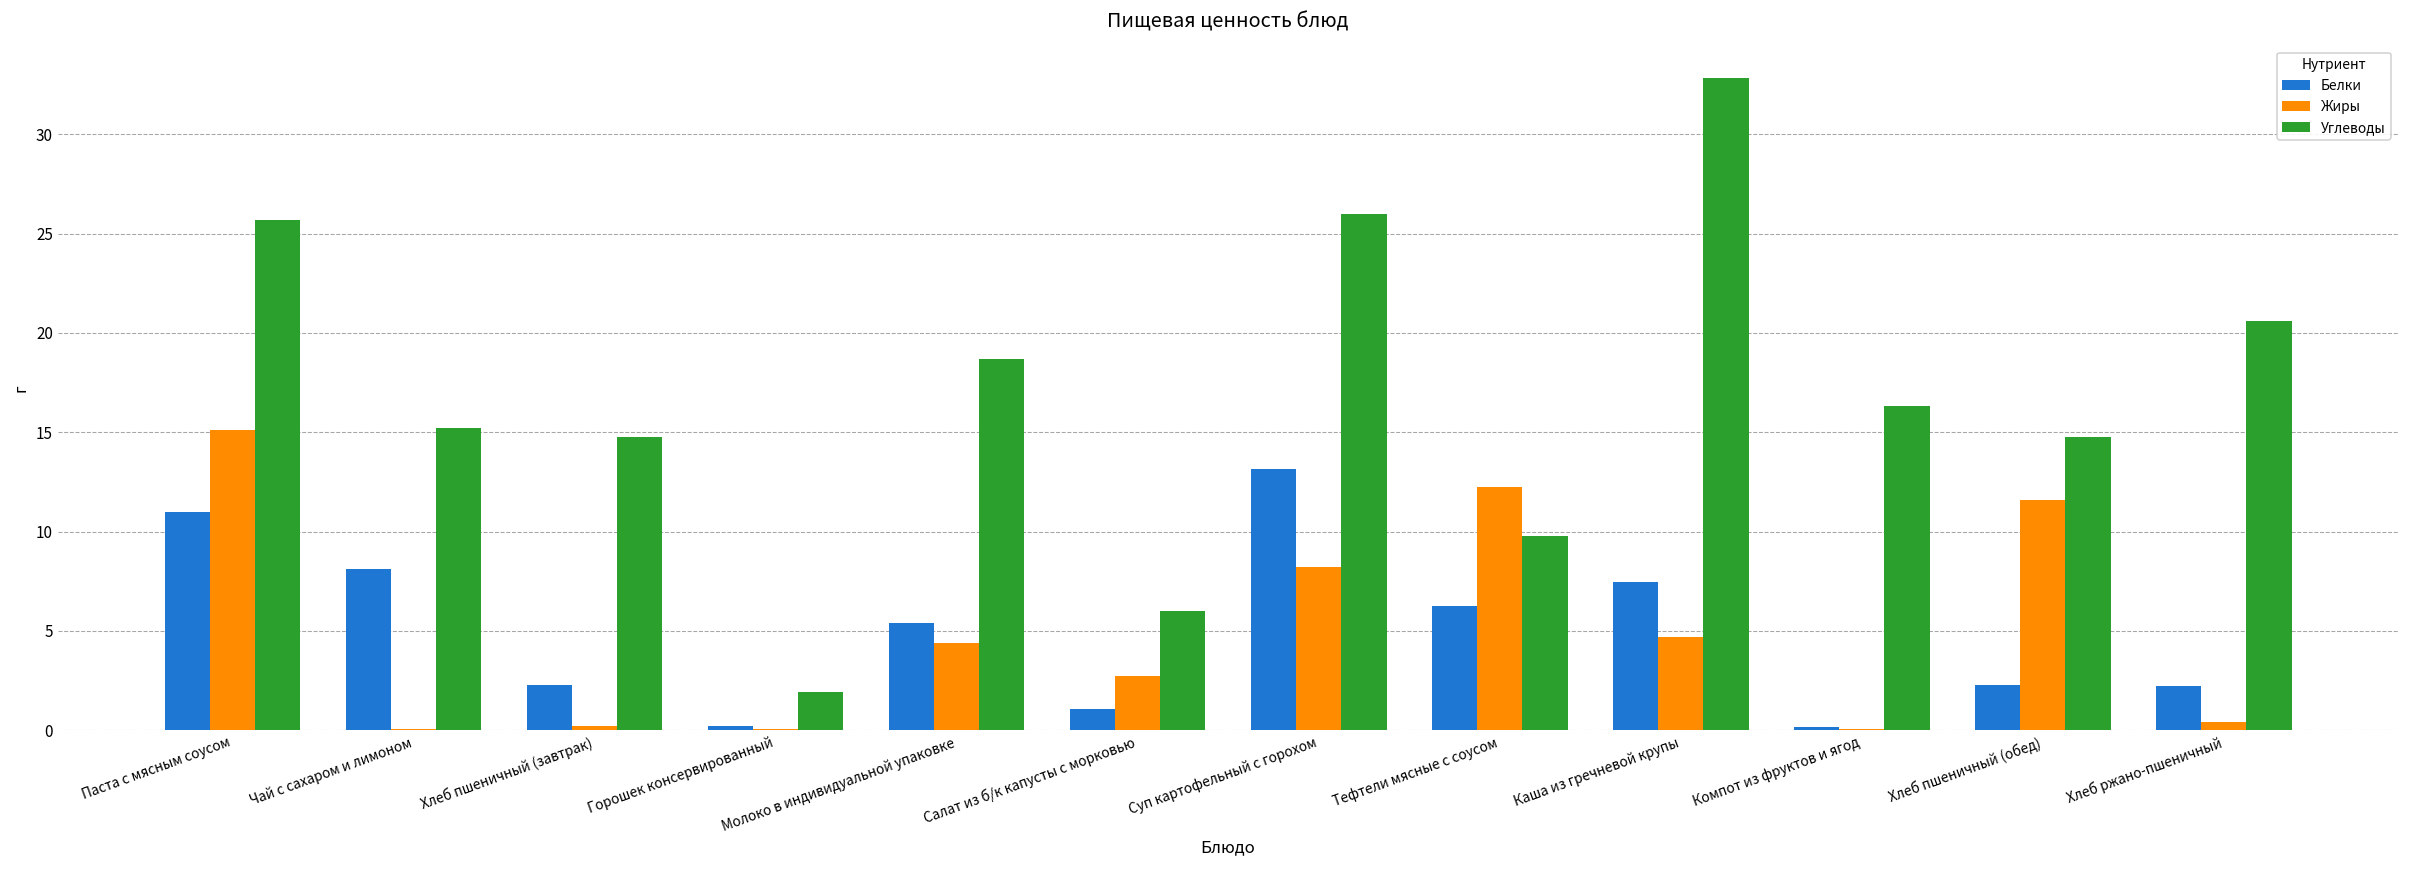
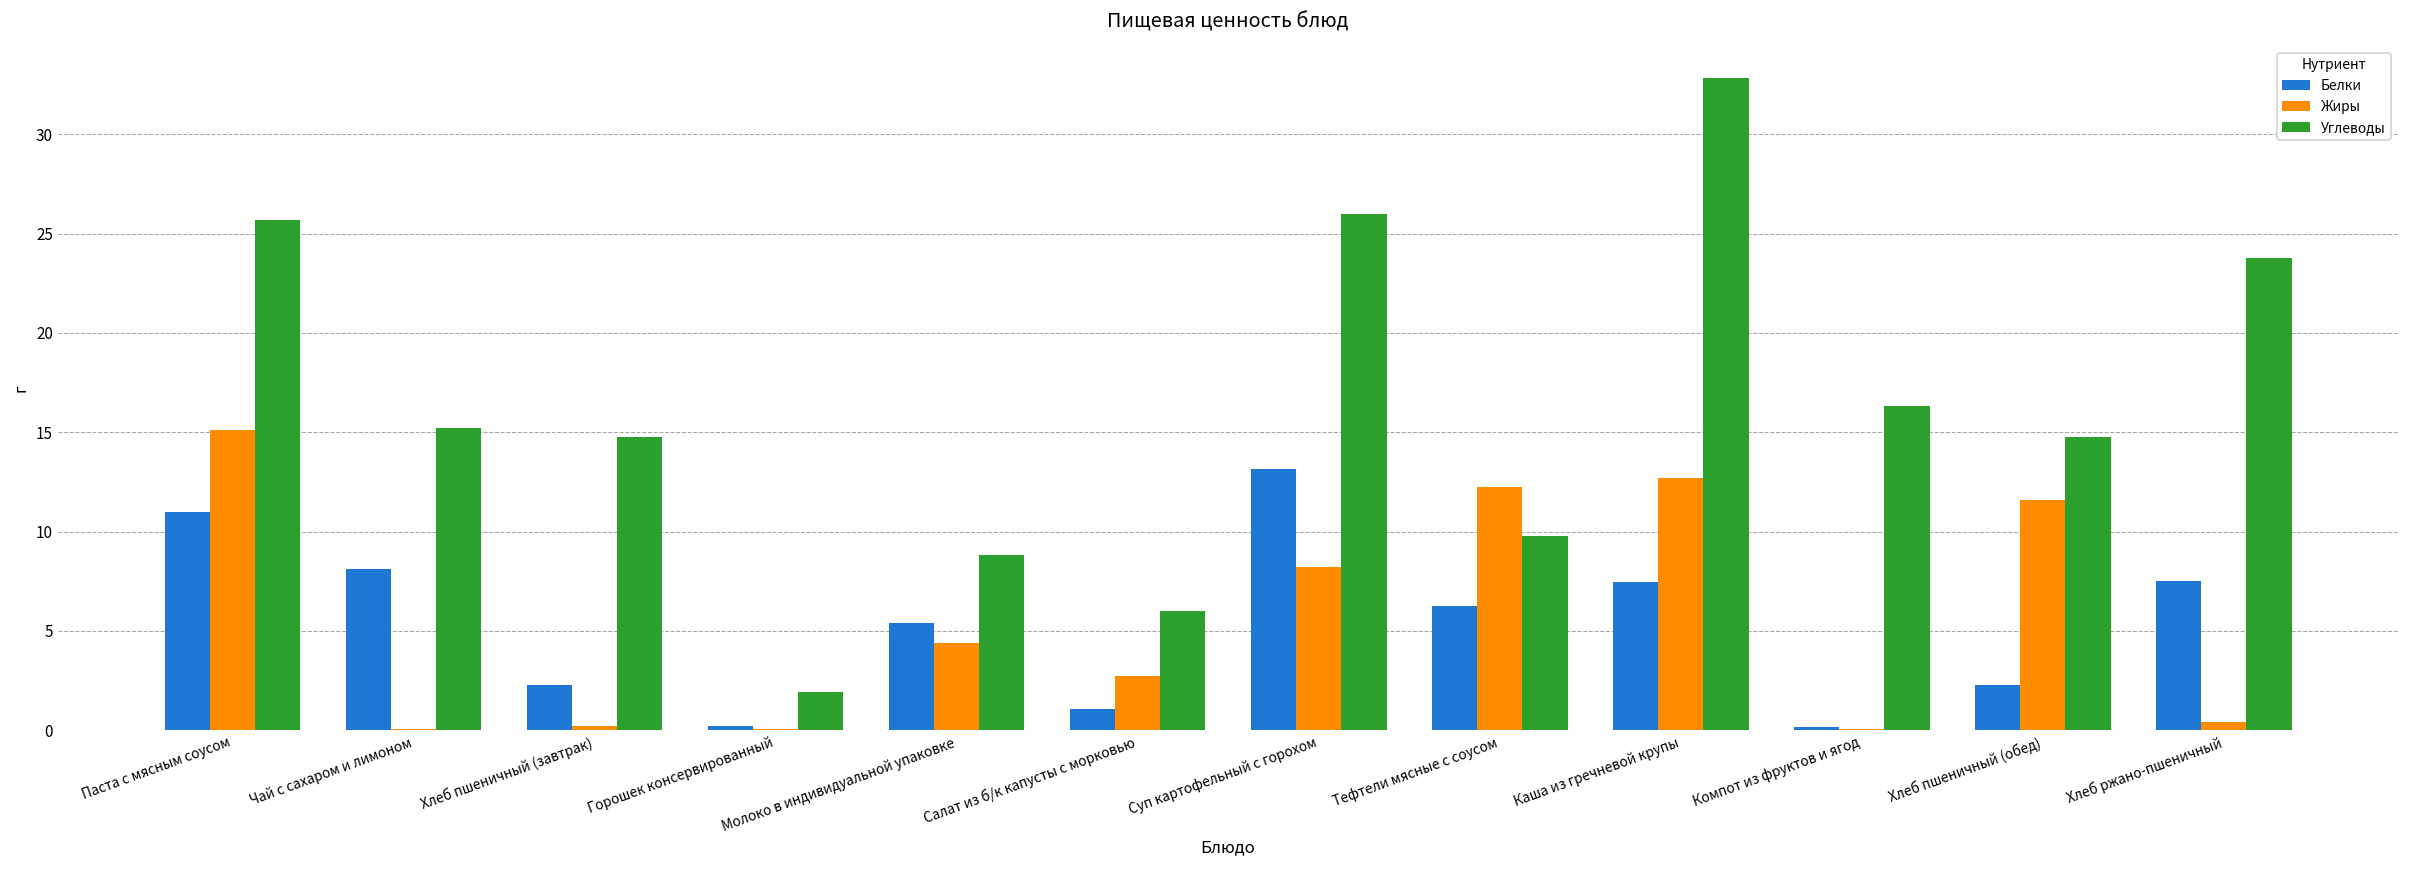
  {
    "Белки": {
      "Паста с мясным соусом": 11.0,
      "Чай с сахаром и лимоном": 8.1,
      "Хлеб пшеничный (завтрак)": 2.3,
      "Горошек консервированный": 0.2,
      "Молоко в индивидуальной упаковке": 5.4,
      "Салат из б/к капусты с морковью": 1.1,
      "Суп картофельный с горохом": 13.2,
      "Тефтели мясные с соусом": 6.3,
      "Каша из гречневой крупы": 7.5,
      "Компот из фруктов и ягод": 0.2,
      "Хлеб пшеничный (обед)": 2.3,
-     "Хлеб ржано-пшеничный": 2.2
+     "Хлеб ржано-пшеничный": 7.5
    },
    "Жиры": {
      "Паста с мясным соусом": 15.1,
      "Хлеб пшеничный (завтрак)": 0.2,
      "Молоко в индивидуальной упаковке": 4.4,
      "Салат из б/к капусты с морковью": 2.7,
      "Суп картофельный с горохом": 8.2,
      "Тефтели мясные с соусом": 12.2,
-     "Каша из гречневой крупы": 4.7,
+     "Каша из гречневой крупы": 12.7,
      "Хлеб пшеничный (обед)": 11.6,
      "Хлеб ржано-пшеничный": 0.4
    },
    "Углеводы": {
      "Паста с мясным соусом": 25.7,
      "Чай с сахаром и лимоном": 15.2,
      "Хлеб пшеничный (завтрак)": 14.8,
      "Горошек консервированный": 2.0,
-     "Молоко в индивидуальной упаковке": 18.7,
+     "Молоко в индивидуальной упаковке": 8.8,
      "Салат из б/к капусты с морковью": 6.0,
      "Суп картофельный с горохом": 26.0,
      "Тефтели мясные с соусом": 9.8,
      "Каша из гречневой крупы": 32.8,
      "Компот из фруктов и ягод": 16.3,
      "Хлеб пшеничный (обед)": 14.8,
-     "Хлеб ржано-пшеничный": 20.6
+     "Хлеб ржано-пшеничный": 23.8
    }
  }
